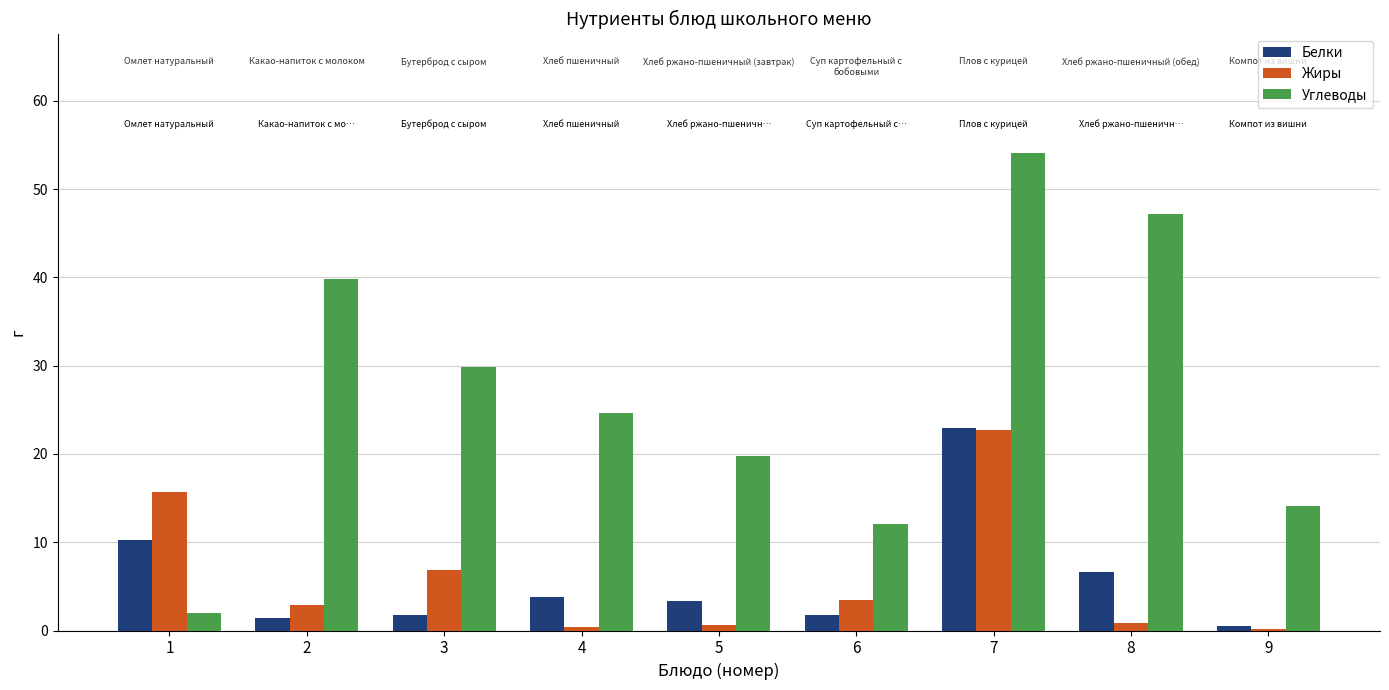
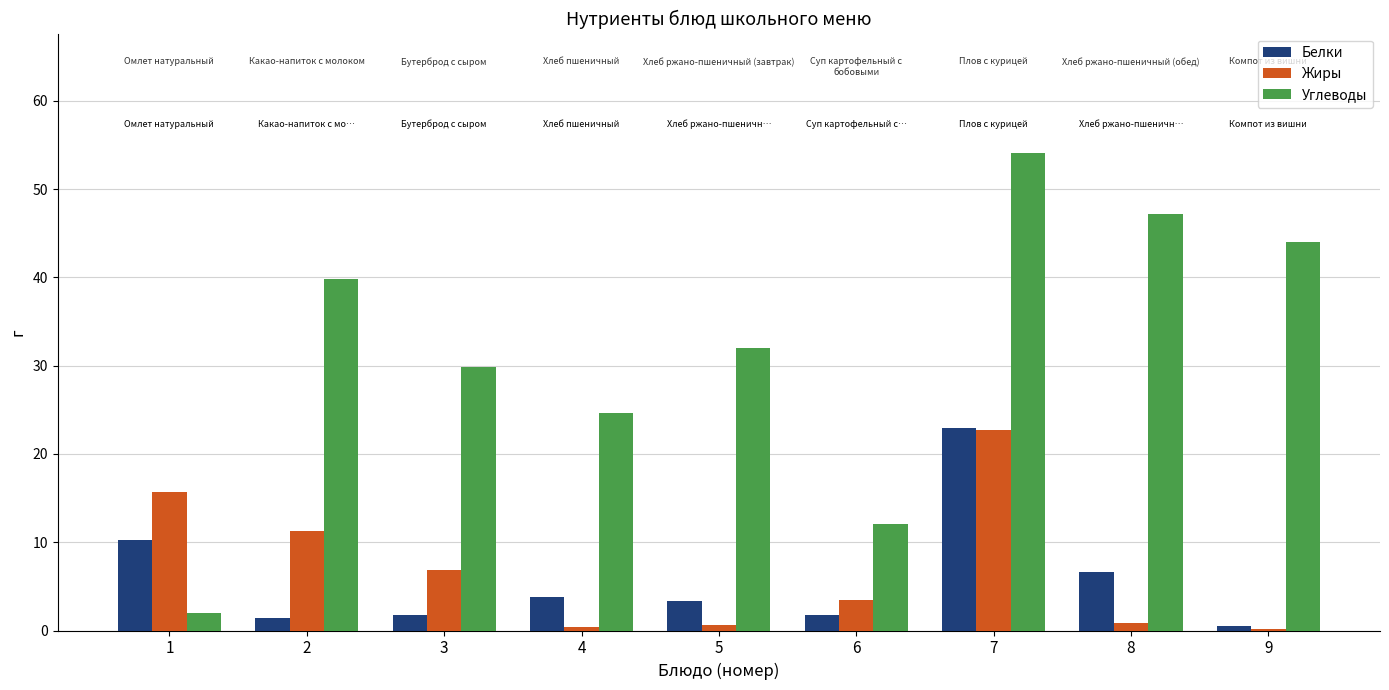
  {
    "Белки": {
      "1": 10,
      "2": 1,
      "3": 2,
      "4": 4,
      "5": 3,
      "6": 2,
      "7": 23,
      "8": 7,
      "9": 1
    },
    "Жиры": {
      "1": 16,
-     "2": 3,
+     "2": 11,
      "3": 7,
      "4": 0,
      "5": 1,
      "6": 3,
      "7": 23,
      "8": 1
    },
    "Углеводы": {
      "1": 2,
      "2": 40,
      "3": 30,
      "4": 25,
-     "5": 20,
+     "5": 32,
      "6": 12,
      "7": 54,
      "8": 47,
-     "9": 14
+     "9": 44
    }
  }
